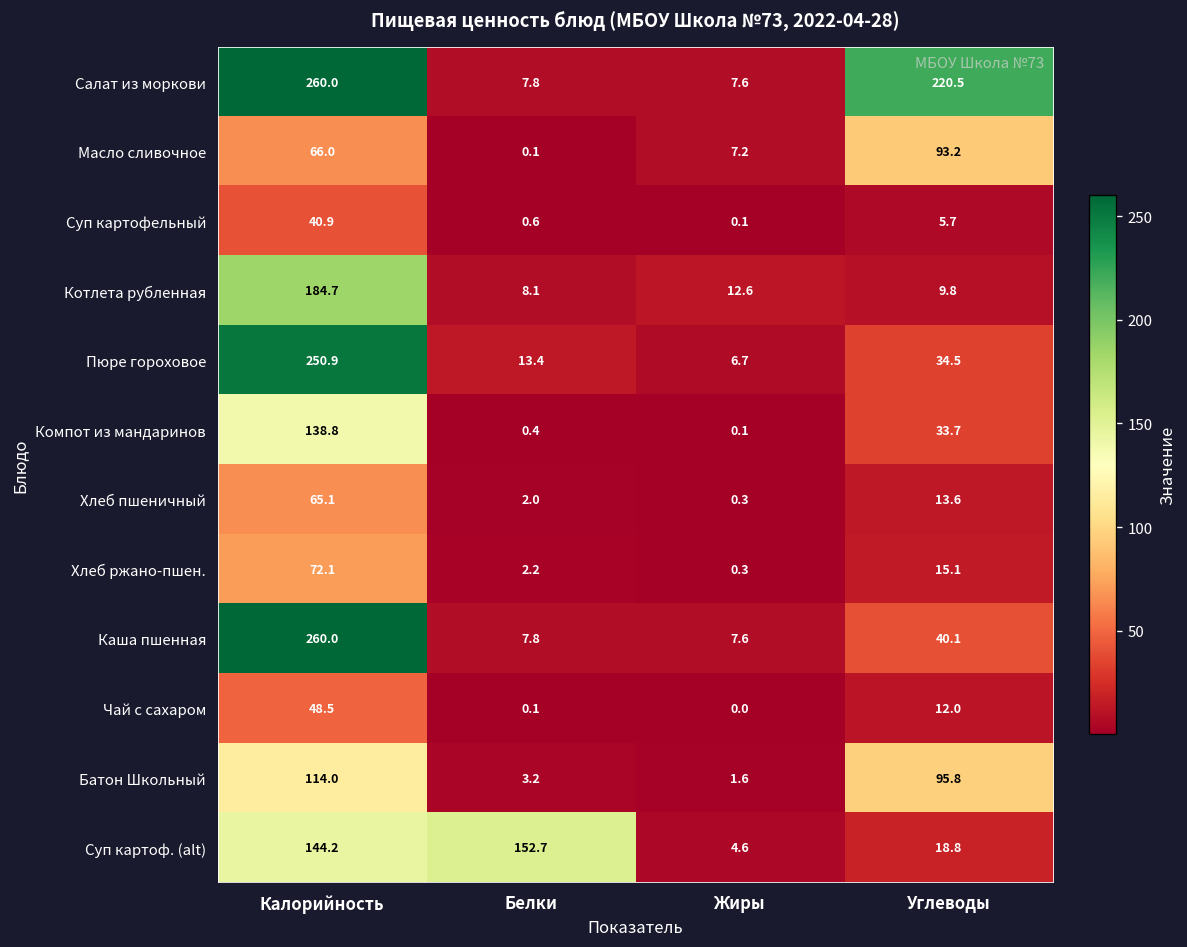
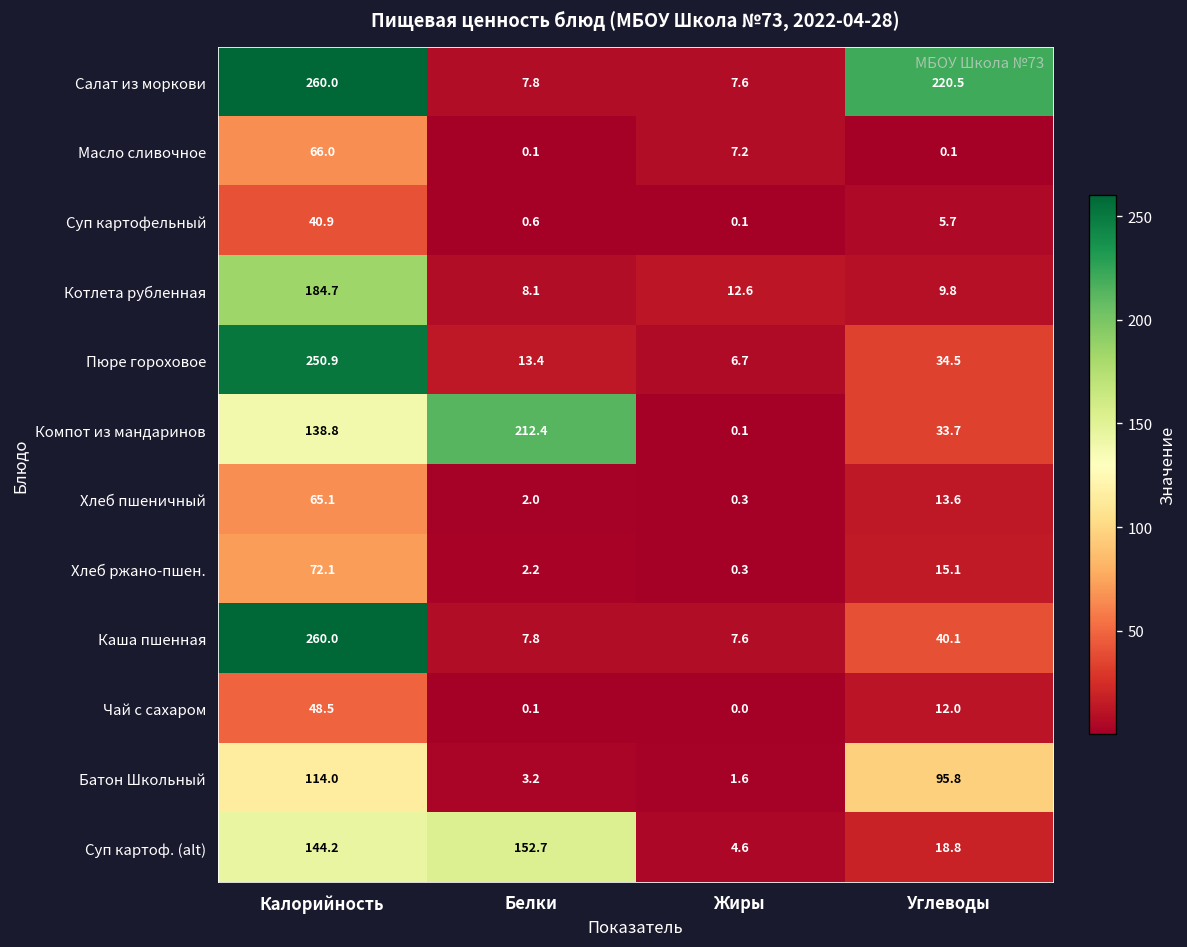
  {
    "Салат из моркови": {
      "Калорийность": 260.0,
      "Белки": 7.8,
      "Жиры": 7.6
    },
    "Масло сливочное": {
      "Калорийность": 66.0,
      "Белки": 0.1,
      "Жиры": 7.2,
-     "Углеводы": 93.2
+     "Углеводы": 0.1
    },
    "Суп картофельный": {
      "Калорийность": 40.9,
      "Белки": 0.6,
      "Жиры": 0.1,
      "Углеводы": 5.7
    },
    "Котлета рубленная": {
      "Калорийность": 184.7,
      "Белки": 8.1,
      "Жиры": 12.6,
      "Углеводы": 9.8
    },
    "Пюре гороховое": {
      "Калорийность": 250.9,
      "Белки": 13.4,
      "Жиры": 6.7,
      "Углеводы": 34.5
    },
    "Компот из мандаринов": {
      "Калорийность": 138.8,
-     "Белки": 0.4,
+     "Белки": 212.4,
      "Жиры": 0.1,
      "Углеводы": 33.7
    },
    "Хлеб пшеничный": {
      "Калорийность": 65.1,
      "Белки": 2.0,
      "Жиры": 0.3,
      "Углеводы": 13.6
    },
    "Хлеб ржано-пшен.": {
      "Калорийность": 72.1,
      "Белки": 2.2,
      "Жиры": 0.3,
      "Углеводы": 15.1
    },
    "Каша пшенная": {
      "Калорийность": 260.0,
      "Белки": 7.8,
      "Жиры": 7.6,
      "Углеводы": 40.1
    },
    "Чай с сахаром": {
      "Калорийность": 48.5,
      "Белки": 0.1,
      "Жиры": 0.0,
      "Углеводы": 12.0
    },
    "Батон Школьный": {
      "Калорийность": 114.0,
      "Белки": 3.2,
      "Жиры": 1.6,
      "Углеводы": 95.8
    },
    "Суп картоф. (alt)": {
      "Калорийность": 144.2,
      "Белки": 152.7,
      "Жиры": 4.6,
      "Углеводы": 18.8
    }
  }
